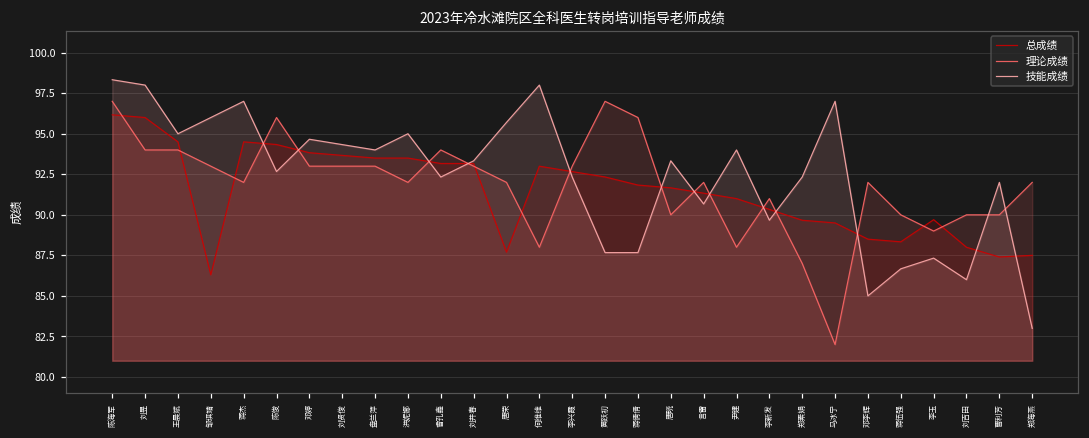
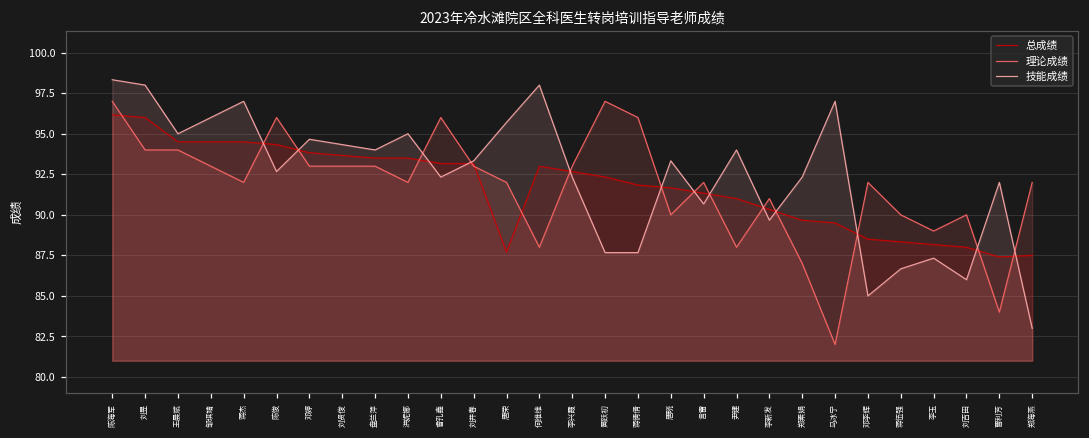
  {
    "总成绩": {
      "陈海军": 96.2,
      "刘昱": 96.0,
      "王晨斌": 94.5,
-     "邹琪靖": 86.3,
+     "邹琪靖": 94.5,
      "蒋杰": 94.5,
      "陈俊": 94.3,
      "邓婷": 93.8,
      "刘贤俊": 93.7,
      "盘兰萍": 93.5,
      "洪妮娜": 93.5,
      "曾孔鑫": 93.2,
      "唐荣": 87.7,
      "何维维": 93.0,
      "李兴霞": 92.7,
      "黄跃初": 92.3,
      "蒋倩倩": 91.8,
      "唐晓": 91.7,
      "言雷": 91.3,
      "尹建": 91.0,
      "李新发": 90.3,
      "郑素娟": 89.7,
      "马冰宁": 89.5,
      "邓李辉": 88.5,
      "蒋伍强": 88.3,
-     "李玉": 89.7,
+     "李玉": 88.2,
      "刘吉田": 88.0,
      "曹利芳": 87.4,
      "郑海燕": 87.5
    },
    "理论成绩": {
      "陈海军": 97,
      "刘昱": 94,
      "王晨斌": 94,
      "邹琪靖": 93,
      "蒋杰": 92,
      "陈俊": 96,
      "邓婷": 93,
      "刘贤俊": 93,
      "盘兰萍": 93,
      "洪妮娜": 92,
-     "曾孔鑫": 94,
+     "曾孔鑫": 96,
      "唐荣": 92,
      "何维维": 88,
      "李兴霞": 93,
      "黄跃初": 97,
      "蒋倩倩": 96,
      "唐晓": 90,
      "言雷": 92,
      "尹建": 88,
      "李新发": 91,
      "郑素娟": 87,
      "马冰宁": 82,
      "邓李辉": 92,
      "蒋伍强": 90,
      "李玉": 89,
      "刘吉田": 90,
-     "曹利芳": 90,
+     "曹利芳": 84,
      "郑海燕": 92
    },
    "技能成绩": {
      "陈海军": 98.3,
      "刘昱": 98.0,
      "王晨斌": 95.0,
      "邹琪靖": 96.0,
      "蒋杰": 97.0,
      "陈俊": 92.7,
      "邓婷": 94.7,
      "刘贤俊": 94.3,
      "盘兰萍": 94.0,
      "洪妮娜": 95.0,
      "曾孔鑫": 92.3,
      "唐荣": 95.7,
      "何维维": 98.0,
      "李兴霞": 92.3,
      "黄跃初": 87.7,
      "蒋倩倩": 87.7,
      "唐晓": 93.3,
      "言雷": 90.7,
      "尹建": 94.0,
      "李新发": 89.7,
      "郑素娟": 92.3,
      "马冰宁": 97.0,
      "邓李辉": 85.0,
      "蒋伍强": 86.7,
      "李玉": 87.3,
      "刘吉田": 86.0,
      "曹利芳": 92.0,
      "郑海燕": 83.0
    }
  }
